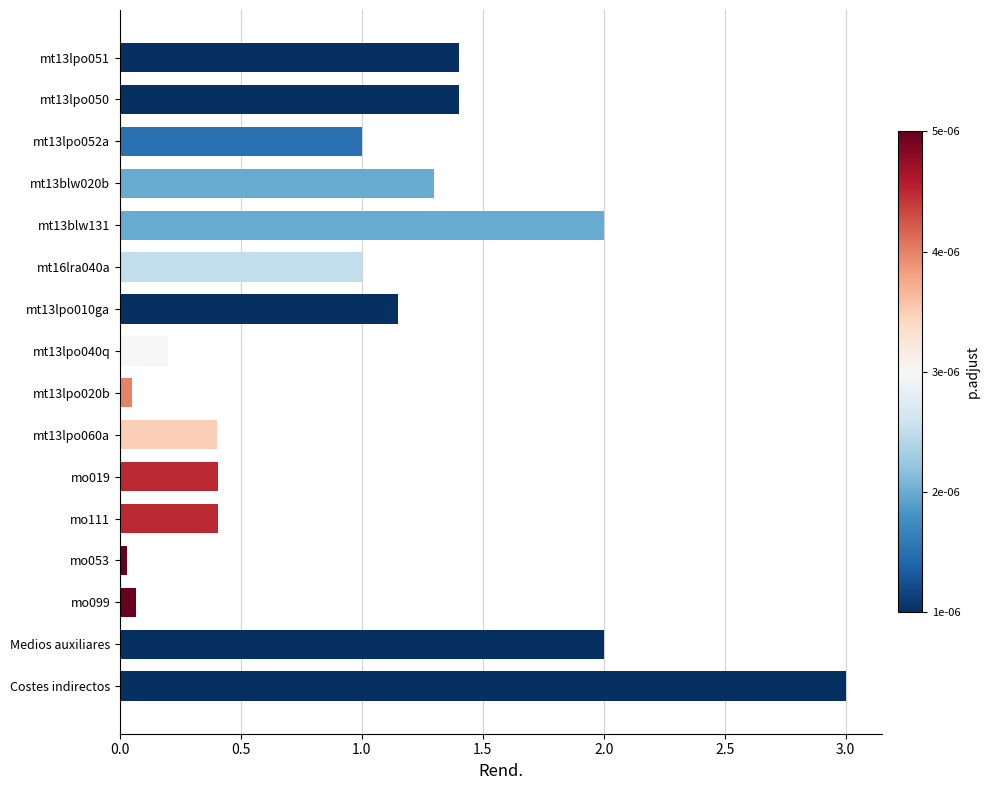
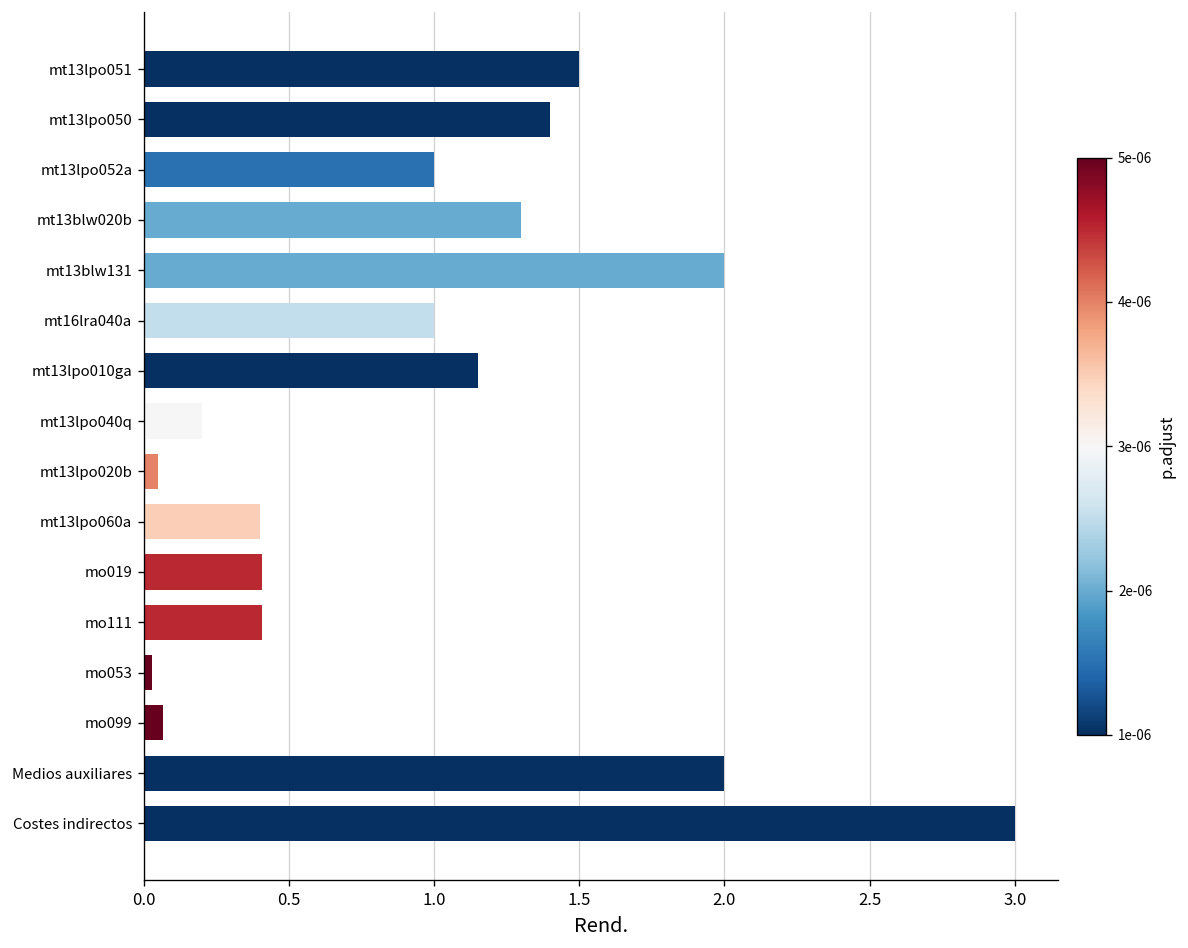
  {
-   "mt13lpo051": 1.4,
+   "mt13lpo051": 1.5,
    "mt13lpo050": 1.4,
    "mt13lpo052a": 1.0,
    "mt13blw020b": 1.3,
    "mt13blw131": 2.0,
    "mt16lra040a": 1.0,
    "mt13lpo010ga": 1.15,
    "mt13lpo040q": 0.2,
    "mt13lpo020b": 0.05,
    "mt13lpo060a": 0.4,
    "mo019": 0.4,
    "mo111": 0.4,
    "mo053": 0.03,
    "mo099": 0.07,
    "Medios auxiliares": 2.0,
    "Costes indirectos": 3.0
  }
